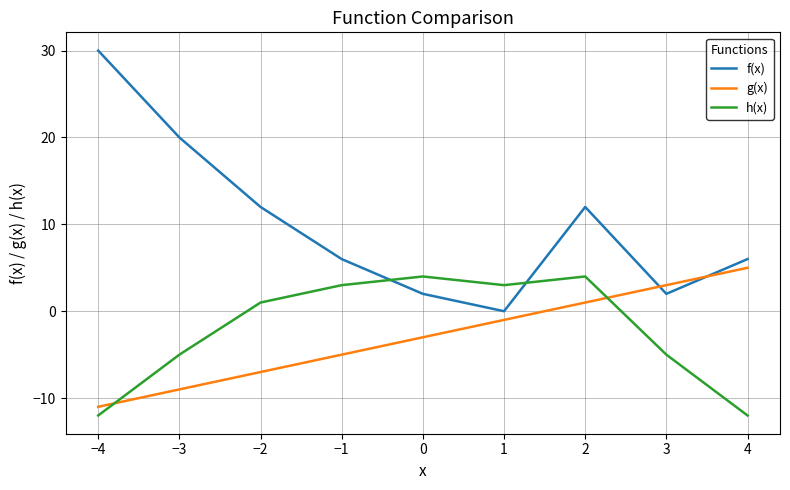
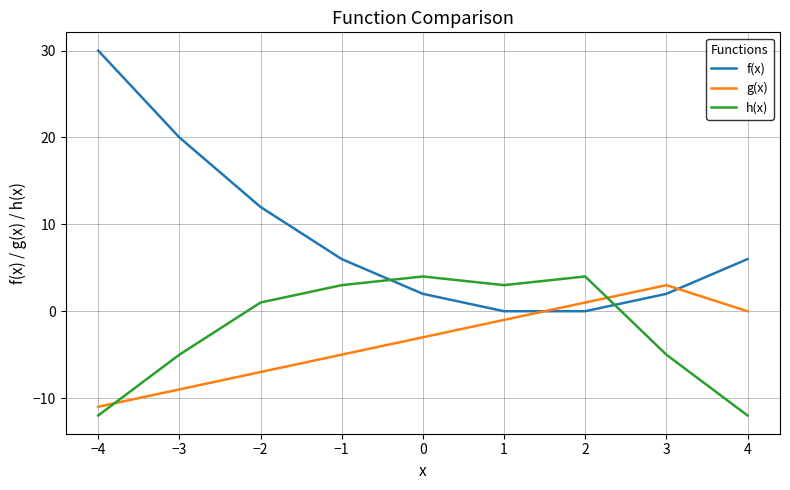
  {
    "f(x)": {
      "−4": 30,
      "−3": 20,
      "−2": 12,
      "−1": 6,
      "0": 2,
      "1": 0,
-     "2": 12,
+     "2": 0,
      "3": 2,
      "4": 6
    },
    "g(x)": {
      "−4": -11,
      "−3": -9,
      "−2": -7,
      "−1": -5,
      "0": -3,
      "1": -1,
      "2": 1,
      "3": 3,
-     "4": 5
+     "4": 0
    },
    "h(x)": {
      "−4": -12,
      "−3": -5,
      "−2": 1,
      "−1": 3,
      "0": 4,
      "1": 3,
      "2": 4,
      "3": -5,
      "4": -12
    }
  }
